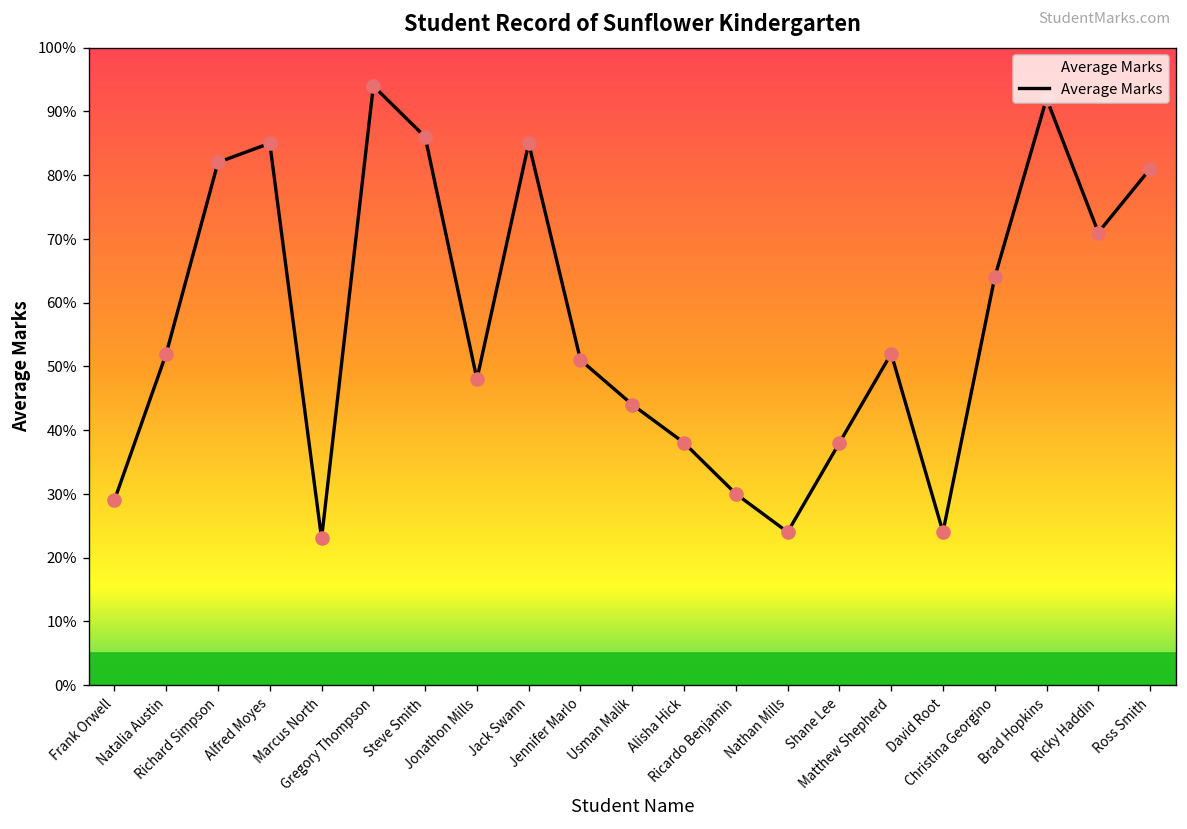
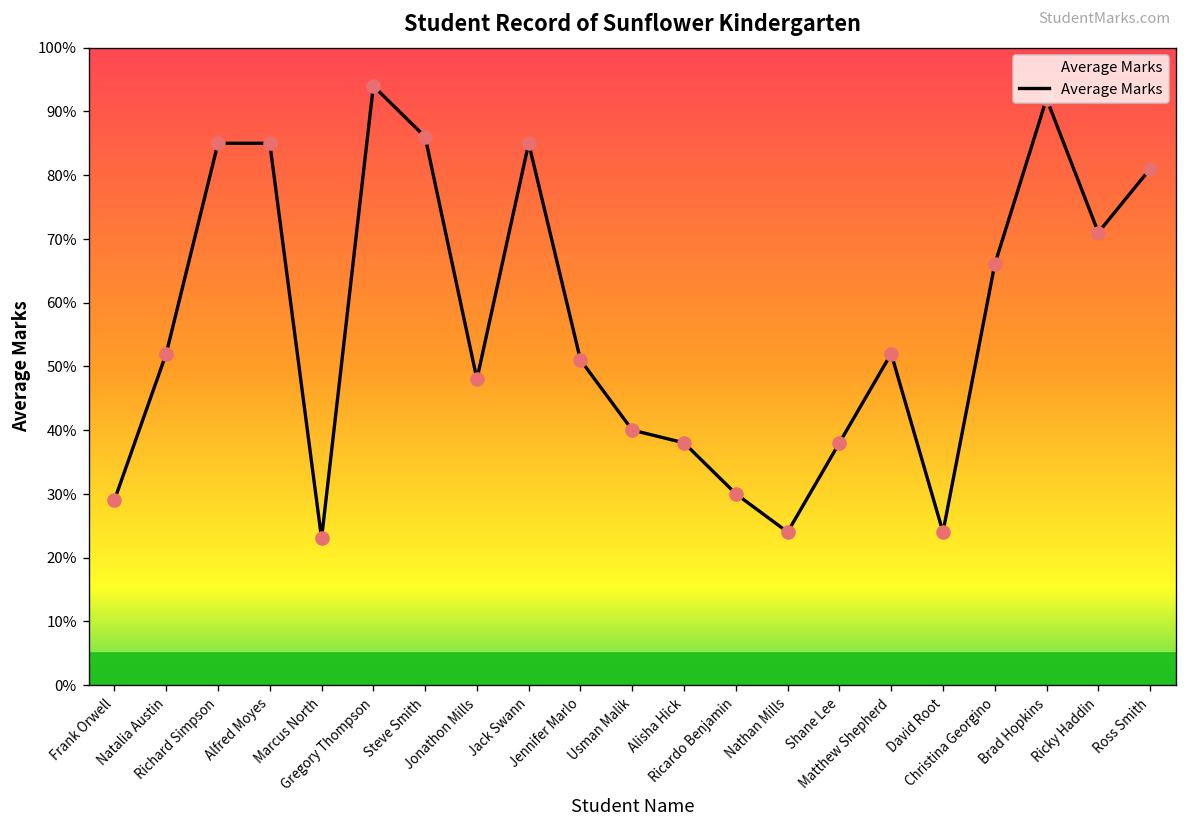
  {
    "Frank Orwell": "29%",
    "Natalia Austin": "52%",
-   "Richard Simpson": "82%",
+   "Richard Simpson": "85%",
    "Alfred Moyes": "85%",
    "Marcus North": "23%",
    "Gregory Thompson": "94%",
    "Steve Smith": "86%",
    "Jonathon Mills": "48%",
    "Jack Swann": "85%",
    "Jennifer Marlo": "51%",
-   "Usman Malik": "44%",
+   "Usman Malik": "40%",
    "Alisha Hick": "38%",
    "Ricardo Benjamin": "30%",
    "Nathan Mills": "24%",
    "Shane Lee": "38%",
    "Matthew Shepherd": "52%",
    "David Root": "24%",
-   "Christina Georgino": "64%",
+   "Christina Georgino": "66%",
    "Ricky Haddin": "71%",
    "Ross Smith": "81%"
  }
